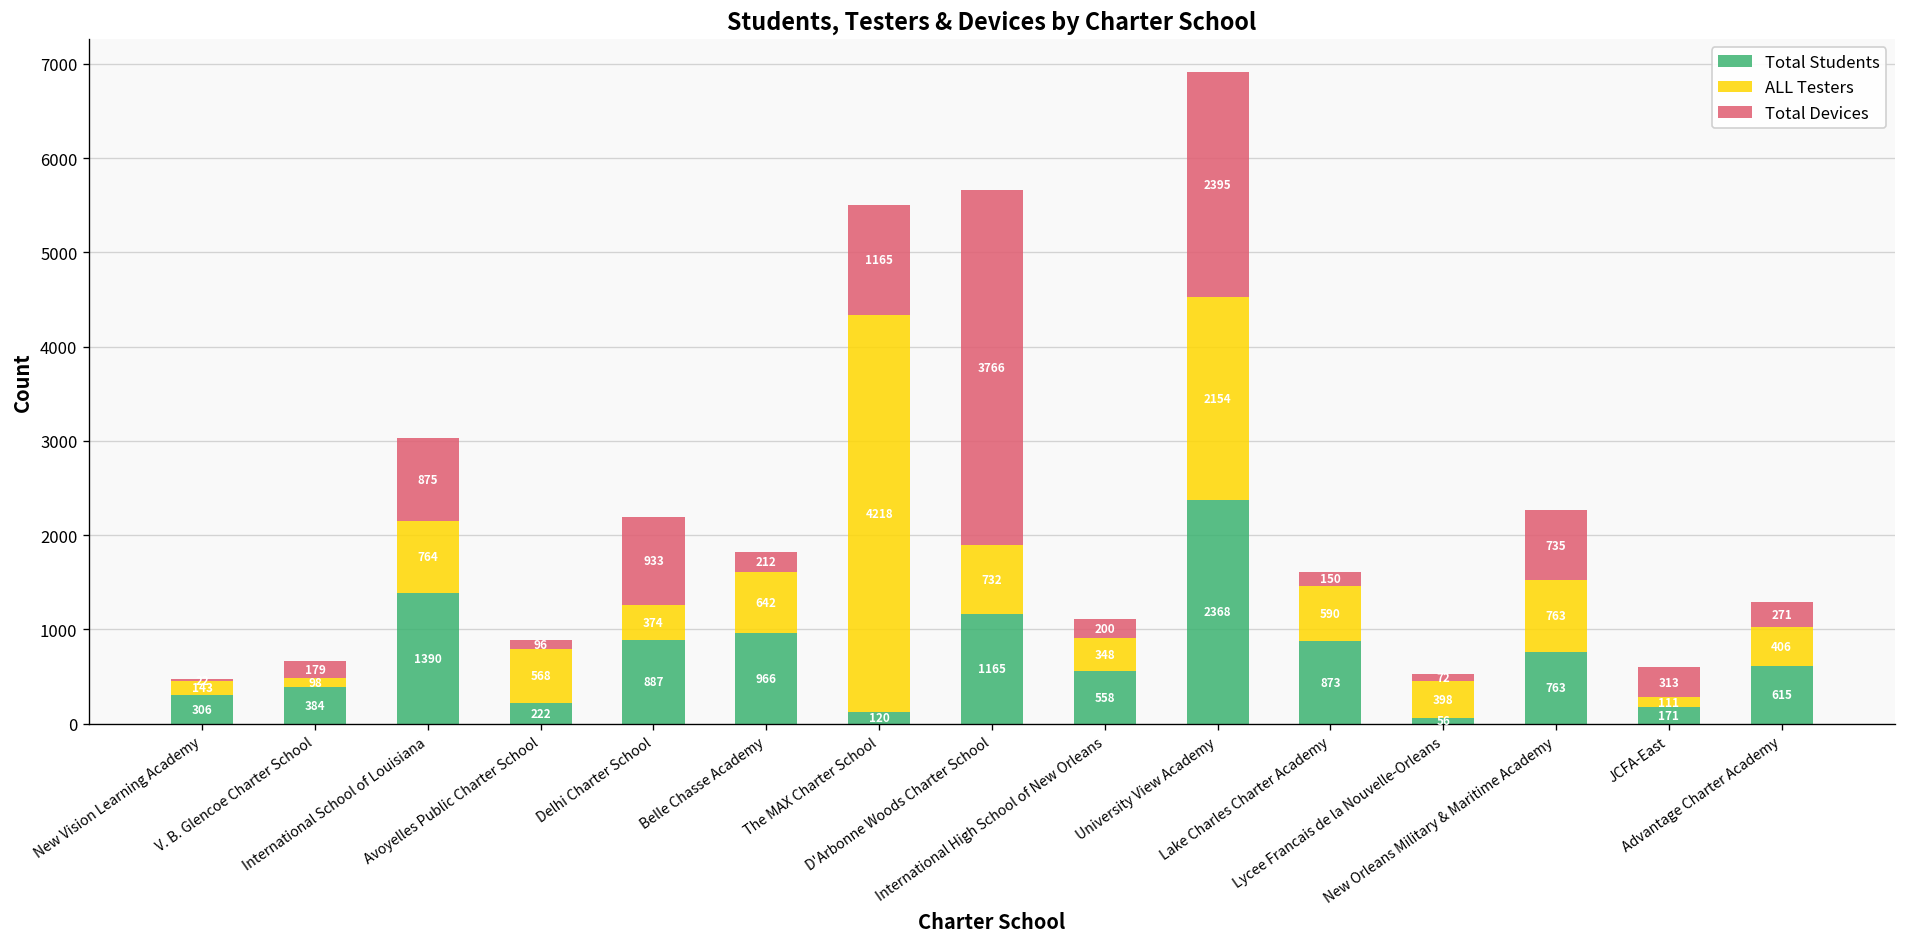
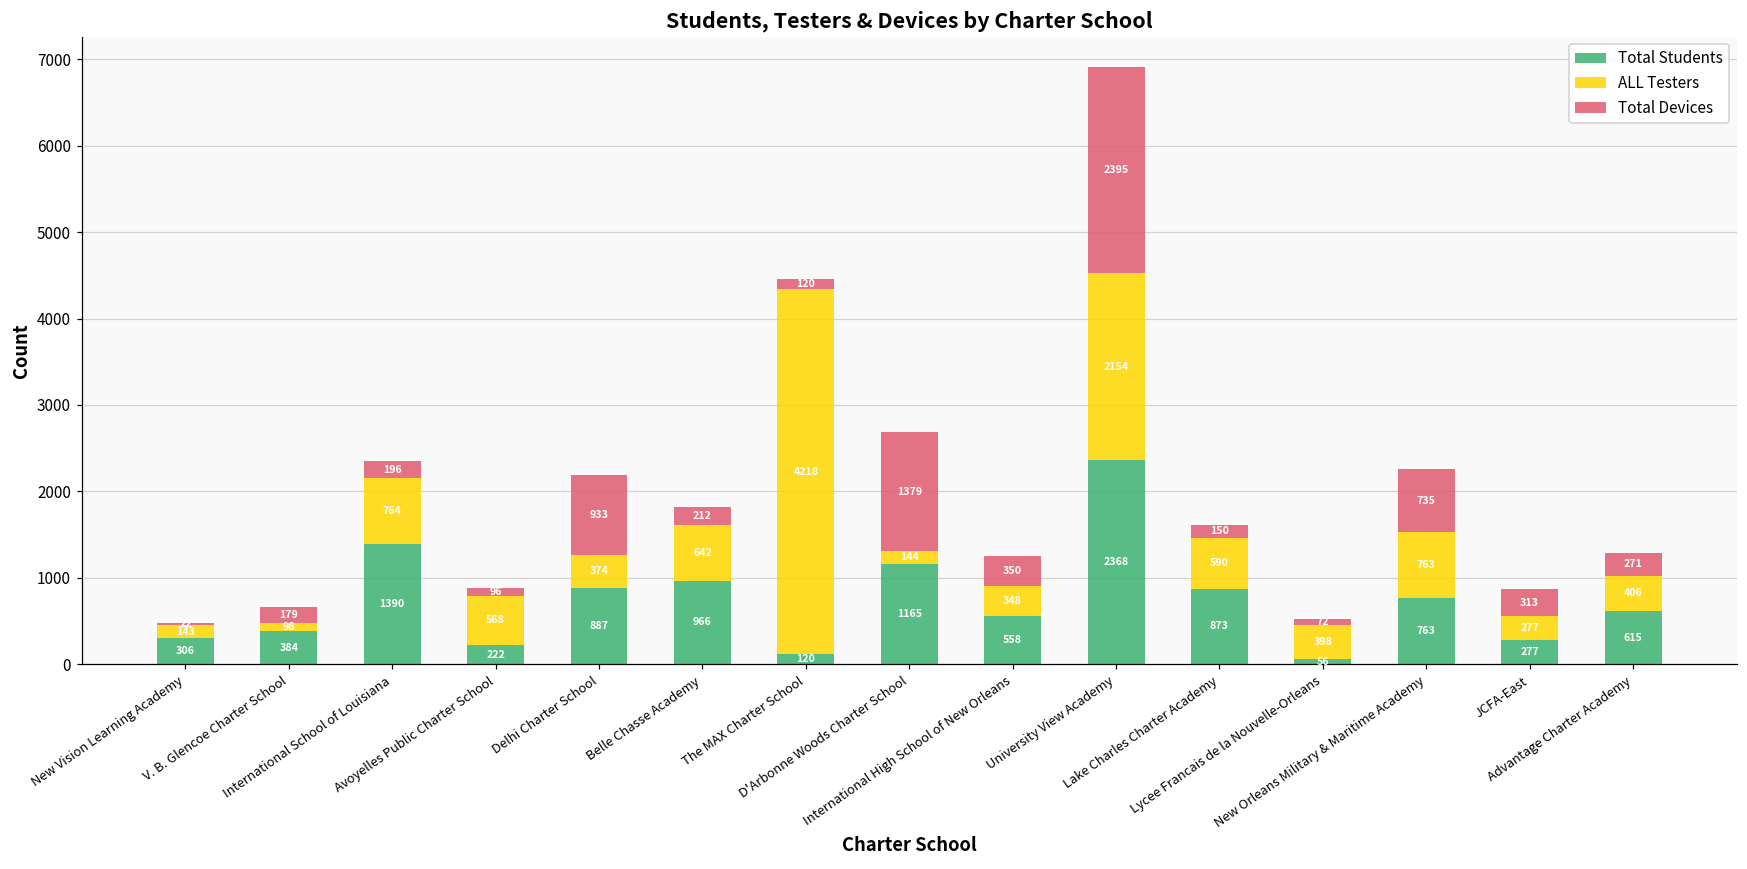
  {
    "Total Students": {
      "New Vision Learning Academy": 306,
      "V. B. Glencoe Charter School": 384,
      "International School of Louisiana": 1390,
      "Avoyelles Public Charter School": 222,
      "Delhi Charter School": 887,
      "Belle Chasse Academy": 966,
      "The MAX Charter School": 120,
      "D'Arbonne Woods Charter School": 1165,
      "International High School of New Orleans": 558,
      "University View Academy": 2368,
      "Lake Charles Charter Academy": 873,
      "Lycee Francais de la Nouvelle-Orleans": 56,
      "New Orleans Military & Maritime Academy": 763,
-     "JCFA-East": 171,
+     "JCFA-East": 277,
      "Advantage Charter Academy": 615
    },
    "ALL Testers": {
      "New Vision Learning Academy": 143,
      "V. B. Glencoe Charter School": 98,
      "International School of Louisiana": 764,
      "Avoyelles Public Charter School": 568,
      "Delhi Charter School": 374,
      "Belle Chasse Academy": 642,
      "The MAX Charter School": 4218,
-     "D'Arbonne Woods Charter School": 732,
+     "D'Arbonne Woods Charter School": 144,
      "International High School of New Orleans": 348,
      "University View Academy": 2154,
      "Lake Charles Charter Academy": 590,
      "Lycee Francais de la Nouvelle-Orleans": 398,
      "New Orleans Military & Maritime Academy": 763,
-     "JCFA-East": 111,
+     "JCFA-East": 277,
      "Advantage Charter Academy": 406
    },
    "Total Devices": {
      "V. B. Glencoe Charter School": 179,
-     "International School of Louisiana": 875,
+     "International School of Louisiana": 196,
      "Avoyelles Public Charter School": 96,
      "Delhi Charter School": 933,
      "Belle Chasse Academy": 212,
-     "The MAX Charter School": 1165,
-     "D'Arbonne Woods Charter School": 3766,
-     "International High School of New Orleans": 200,
+     "The MAX Charter School": 120,
+     "D'Arbonne Woods Charter School": 1379,
+     "International High School of New Orleans": 350,
      "University View Academy": 2395,
      "Lake Charles Charter Academy": 150,
      "Lycee Francais de la Nouvelle-Orleans": 72,
      "New Orleans Military & Maritime Academy": 735,
      "JCFA-East": 313,
      "Advantage Charter Academy": 271
    }
  }
